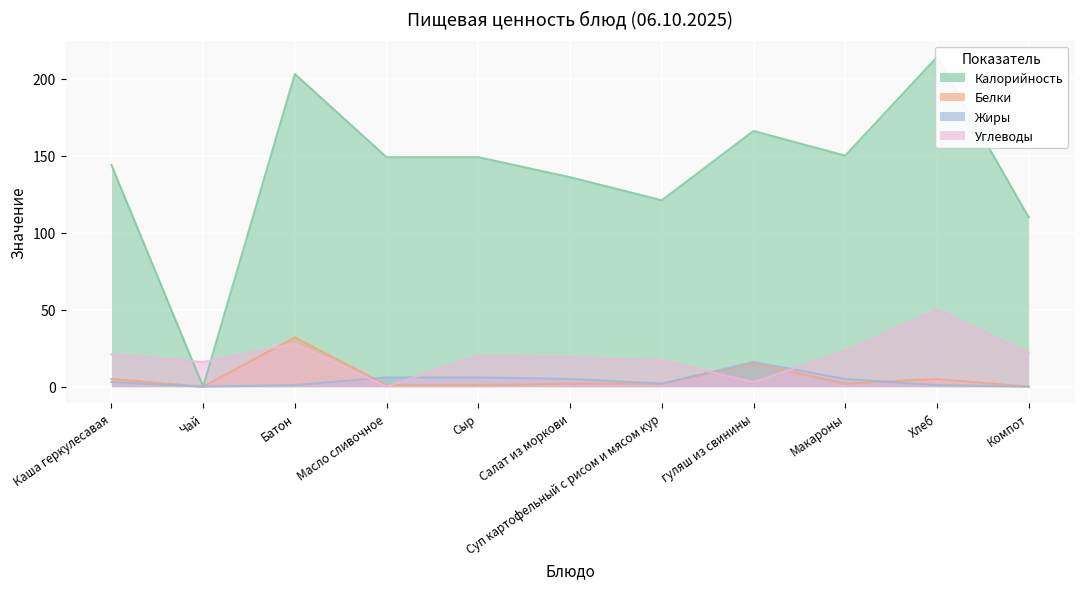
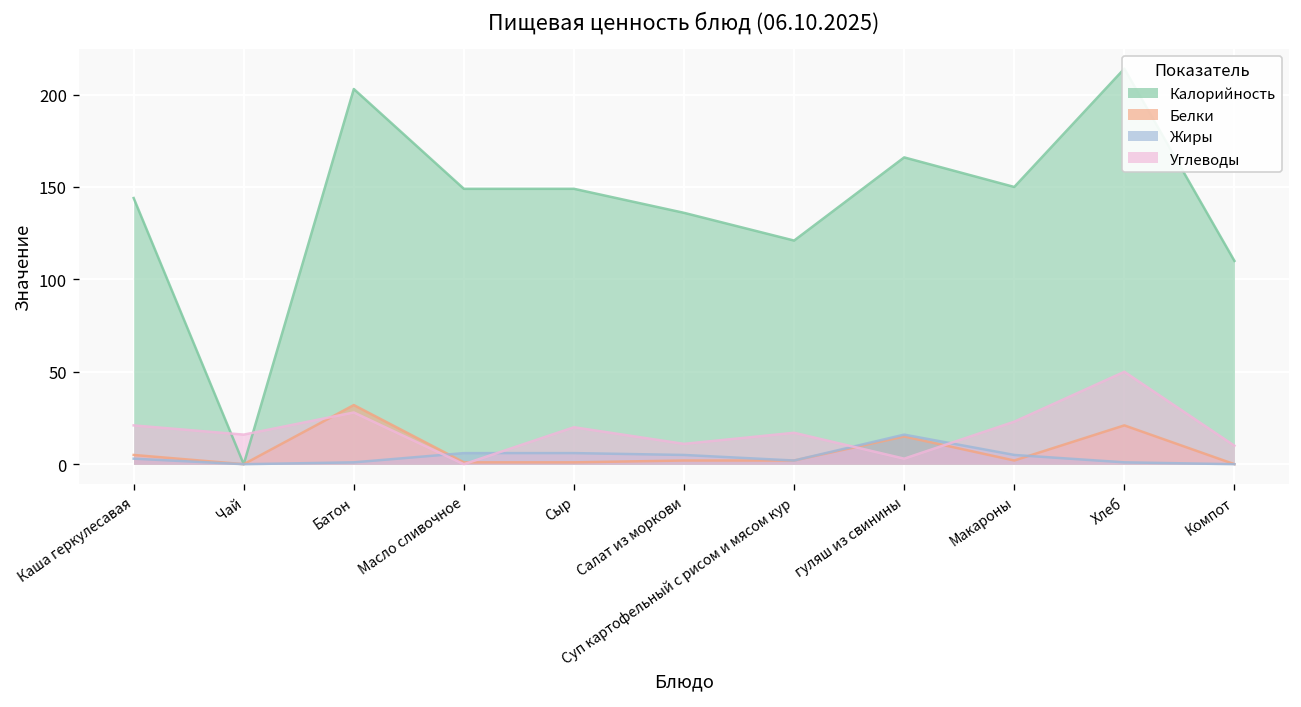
  {
    "Белки": {
      "Каша геркулесавая": 5,
      "Батон": 32,
      "Сыр": 1,
      "Салат из моркови": 2,
      "Макароны": 2,
-     "Хлеб": 5
+     "Хлеб": 21
    },
    "Углеводы": {
      "Каша геркулесавая": 21,
      "Чай": 16,
      "Батон": 28,
      "Сыр": 20,
-     "Салат из моркови": 19,
+     "Салат из моркови": 11,
      "Суп картофельный с рисом и мясом кур": 17,
      "гуляш из свинины": 3,
      "Макароны": 23,
      "Хлеб": 50,
-     "Компот": 22
+     "Компот": 10
    }
  }
